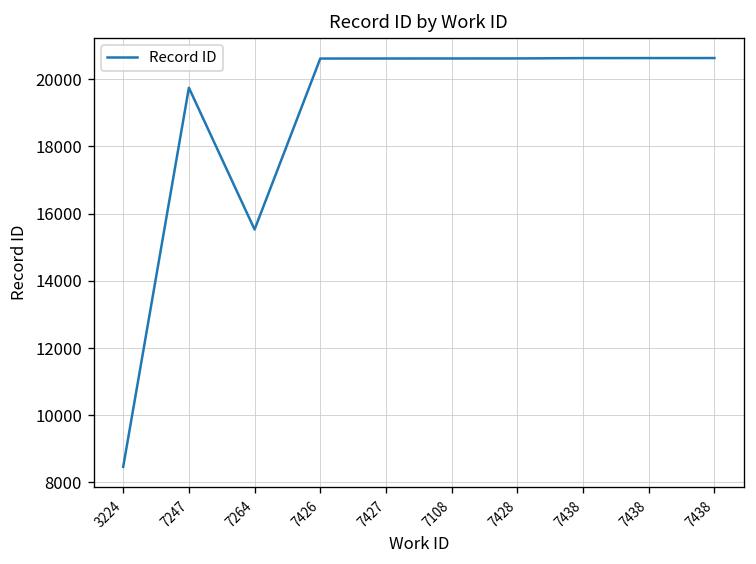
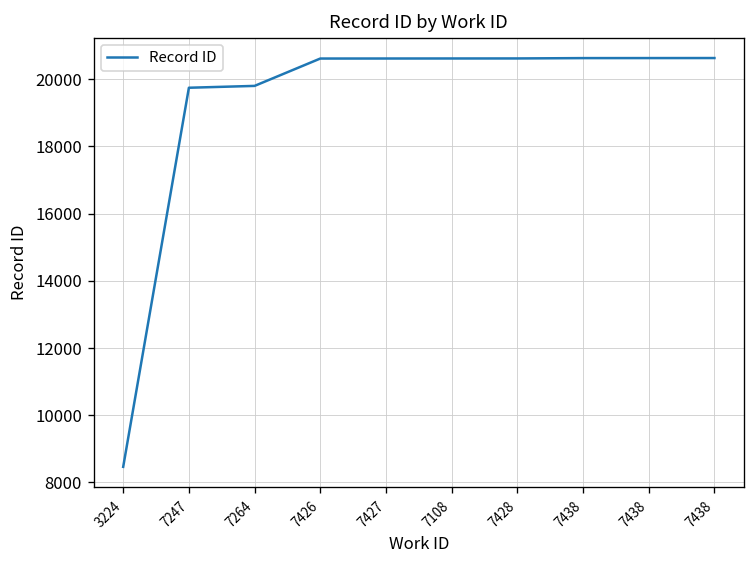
  {
    "3224": 8500,
    "7247": 19700,
-   "7264": 15500,
+   "7264": 19800,
    "7426": 20600,
    "7427": 20600,
    "7108": 20600,
    "7428": 20600
  }
